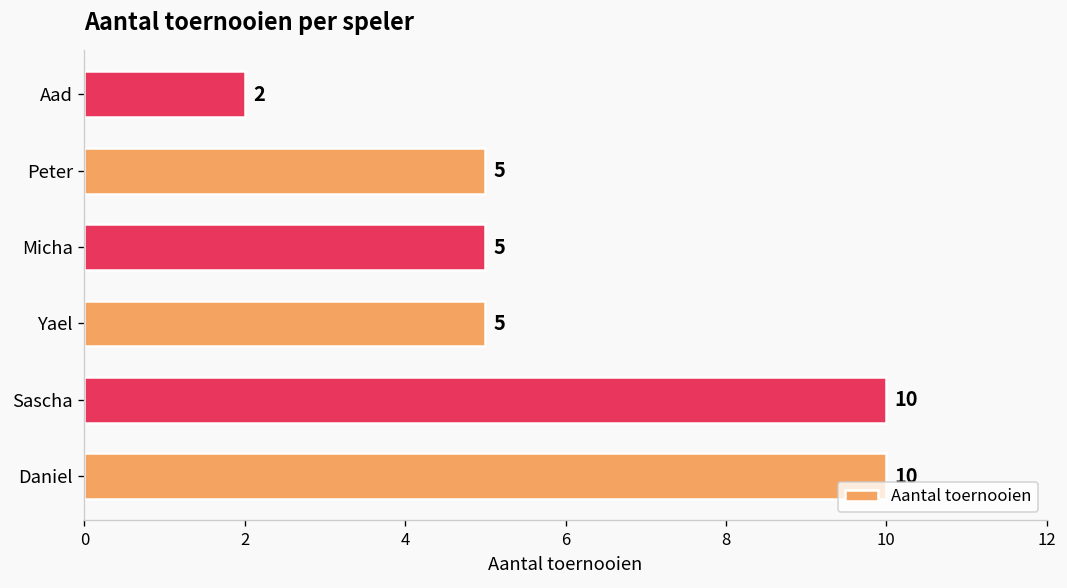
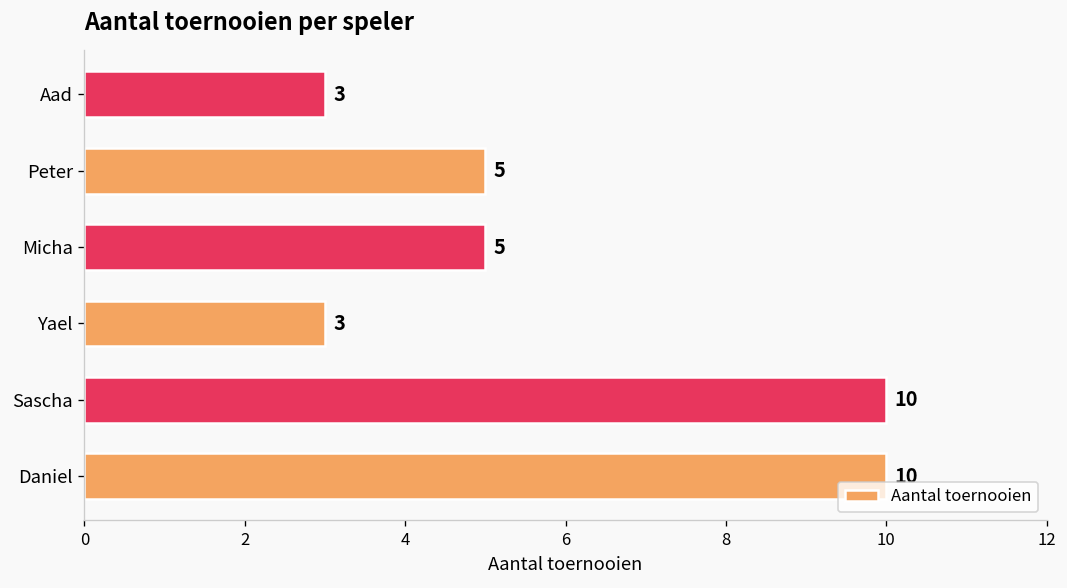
  {
-   "Aad": 2,
+   "Aad": 3,
    "Peter": 5,
    "Micha": 5,
-   "Yael": 5,
+   "Yael": 3,
    "Sascha": 10
  }
